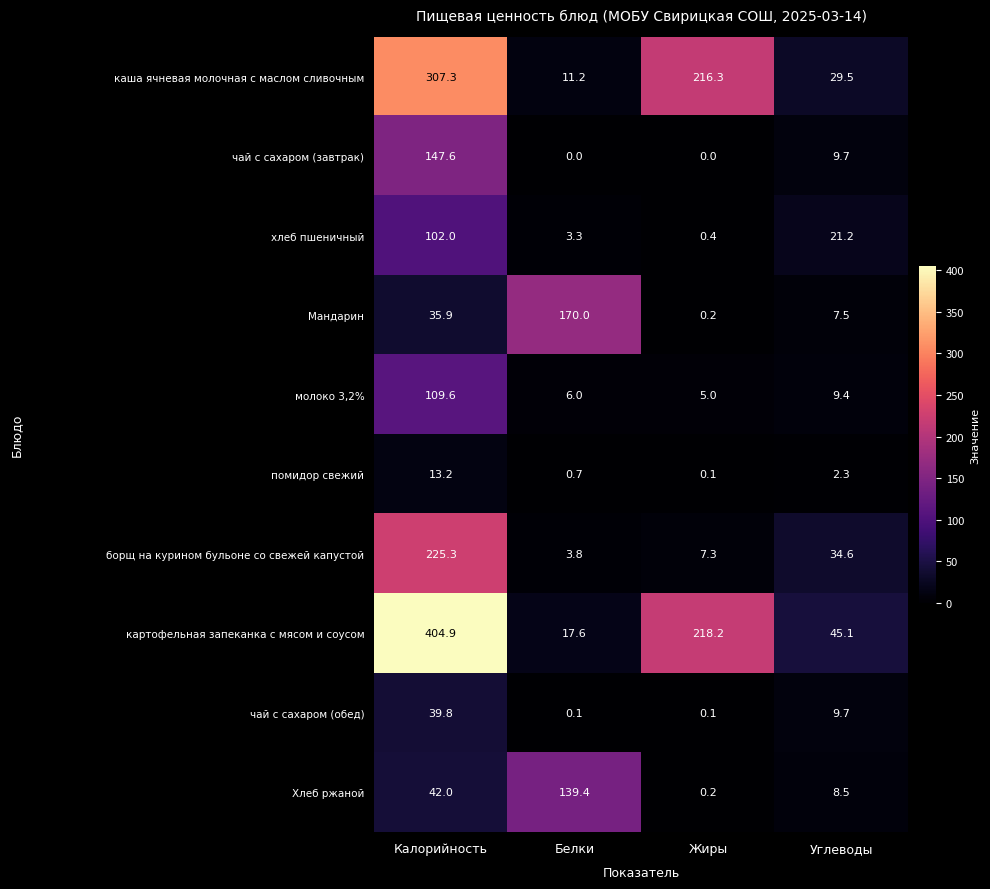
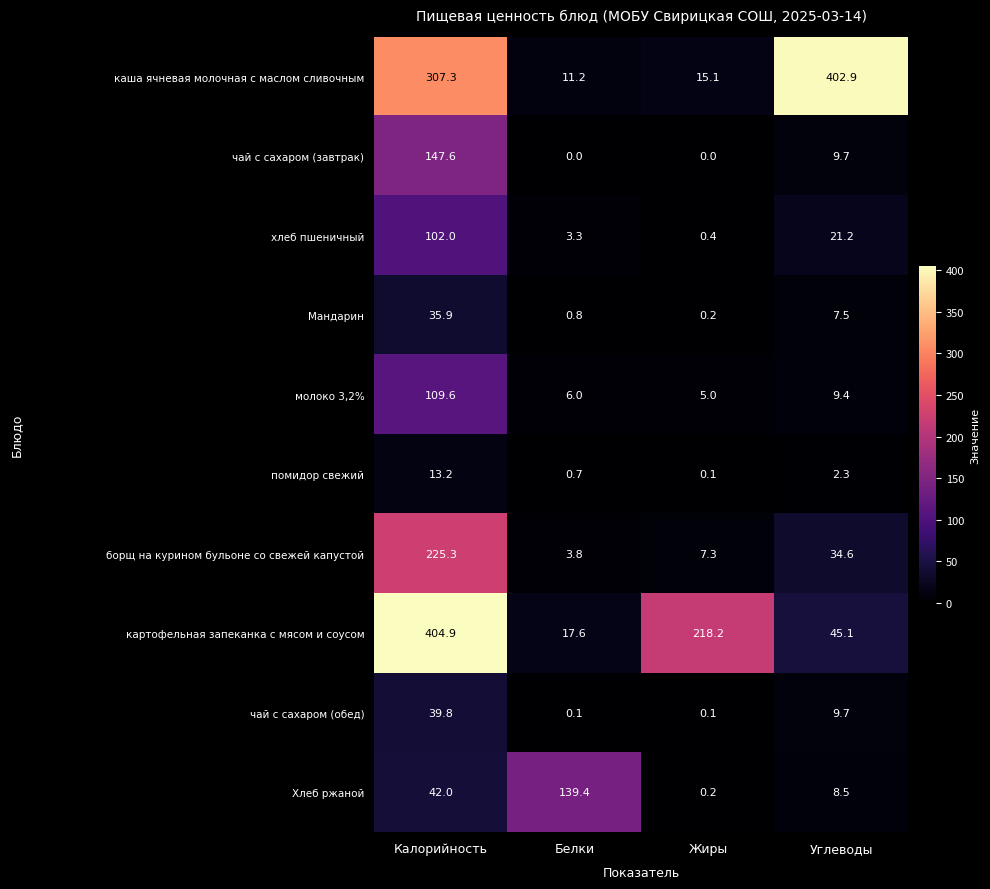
  {
    "каша ячневая молочная с маслом сливочным": {
      "Калорийность": 307.3,
      "Белки": 11.2,
-     "Жиры": 216.3,
-     "Углеводы": 29.5
+     "Жиры": 15.1,
+     "Углеводы": 402.9
    },
    "чай с сахаром (завтрак)": {
      "Калорийность": 147.6,
      "Белки": 0.0,
      "Жиры": 0.0,
      "Углеводы": 9.7
    },
    "хлеб пшеничный": {
      "Калорийность": 102.0,
      "Белки": 3.3,
      "Жиры": 0.4,
      "Углеводы": 21.2
    },
    "Мандарин": {
      "Калорийность": 35.9,
-     "Белки": 170.0,
+     "Белки": 0.8,
      "Жиры": 0.2,
      "Углеводы": 7.5
    },
    "молоко 3,2%": {
      "Калорийность": 109.6,
      "Белки": 6.0,
      "Жиры": 5.0,
      "Углеводы": 9.4
    },
    "помидор свежий": {
      "Калорийность": 13.2,
      "Белки": 0.7,
      "Жиры": 0.1,
      "Углеводы": 2.3
    },
    "борщ на курином бульоне со свежей капустой": {
      "Калорийность": 225.3,
      "Белки": 3.8,
      "Жиры": 7.3,
      "Углеводы": 34.6
    },
    "картофельная запеканка с мясом и соусом": {
      "Калорийность": 404.9,
      "Белки": 17.6,
      "Жиры": 218.2,
      "Углеводы": 45.1
    },
    "чай с сахаром (обед)": {
      "Калорийность": 39.8,
      "Белки": 0.1,
      "Жиры": 0.1,
      "Углеводы": 9.7
    },
    "Хлеб ржаной": {
      "Калорийность": 42.0,
      "Белки": 139.4,
      "Жиры": 0.2,
      "Углеводы": 8.5
    }
  }
